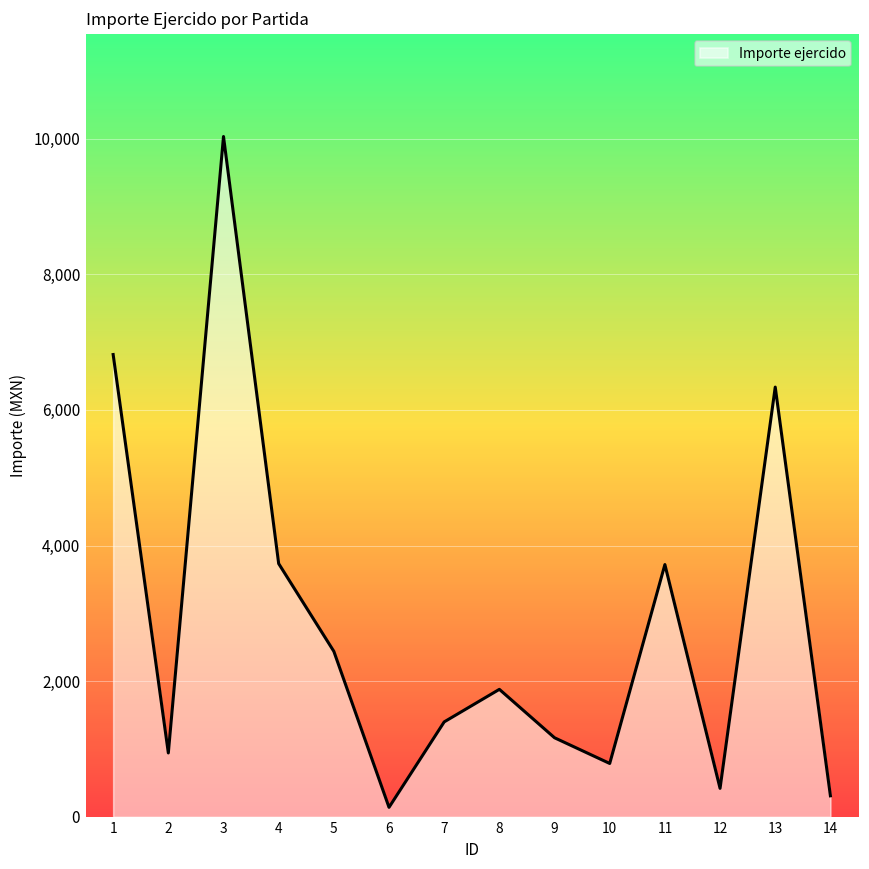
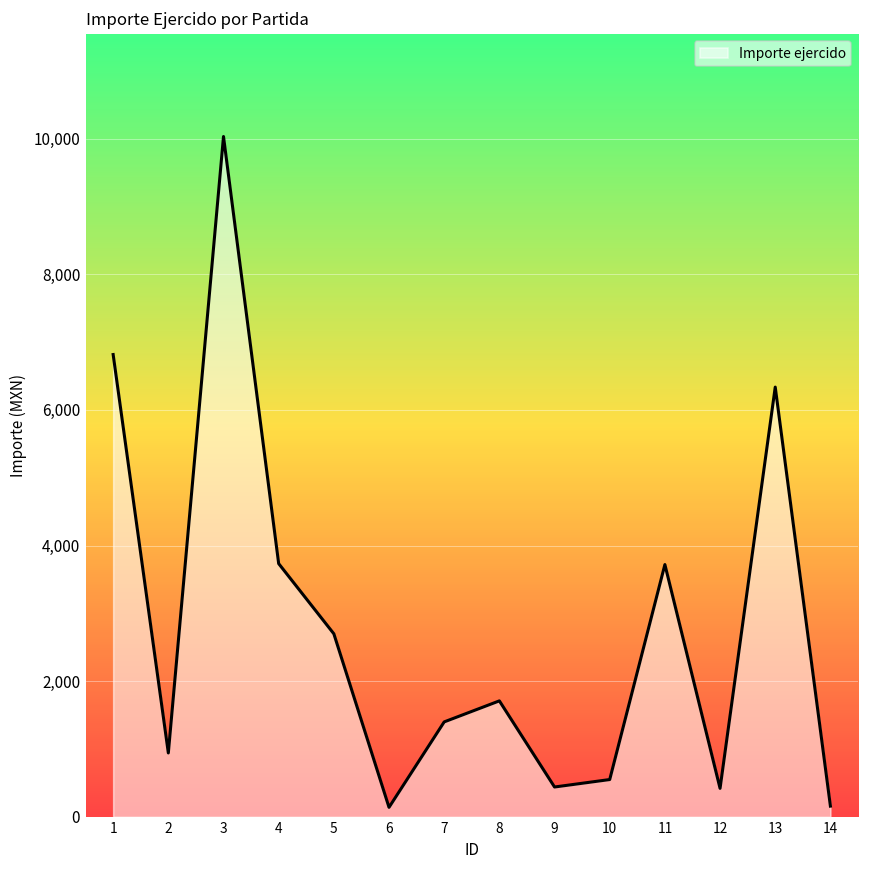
  {
    "1": "6,800",
    "2": "900",
    "3": "10,000",
    "4": "3,700",
-   "5": "2,400",
+   "5": "2,700",
    "6": "100",
    "7": "1,400",
-   "8": "1,900",
-   "9": "1,200",
-   "10": "800",
+   "8": "1,700",
+   "9": "400",
+   "10": "600",
    "11": "3,700",
    "12": "400",
    "13": "6,300",
-   "14": "300"
+   "14": "200"
  }
